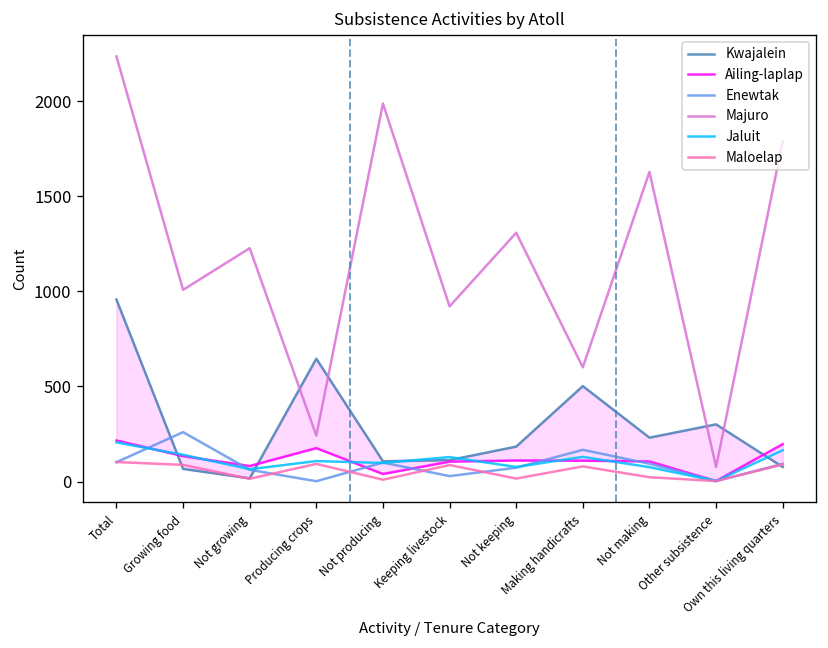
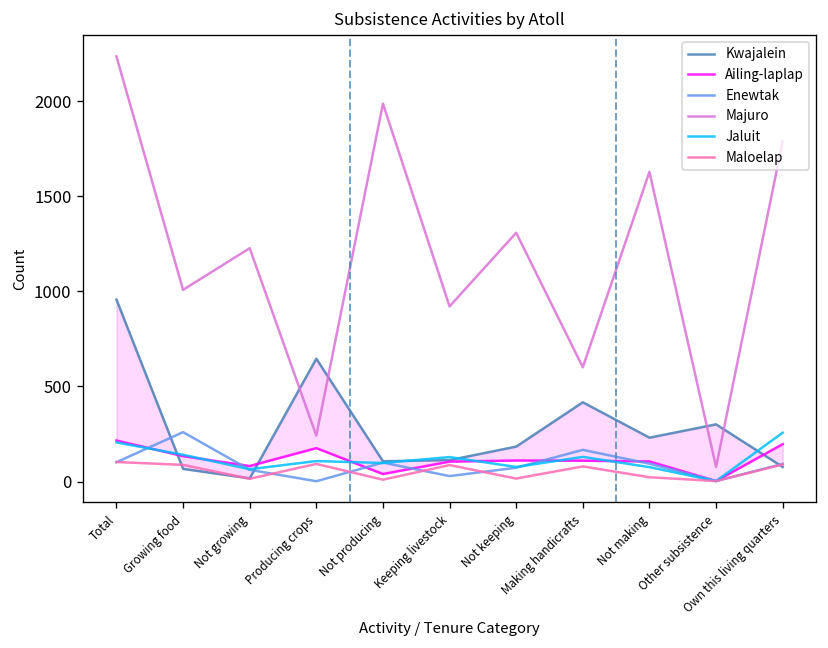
  {
    "Kwajalein": {
      "Growing food": 70,
-     "Making handicrafts": 500
+     "Making handicrafts": 420
    },
    "Enewtak": {
      "Growing food": 260,
      "Producing crops": 0,
      "Keeping livestock": 30,
      "Making handicrafts": 170
    },
    "Jaluit": {
      "Making handicrafts": 130,
      "Not making": 80,
-     "Own this living quarters": 170
+     "Own this living quarters": 260
    }
  }
